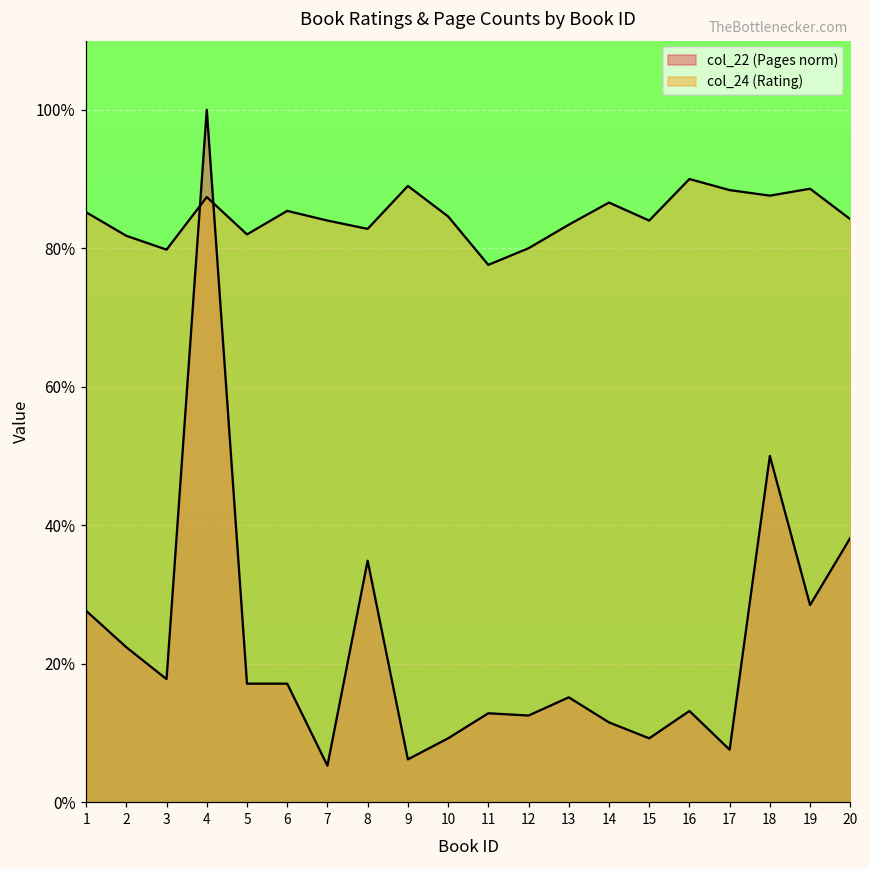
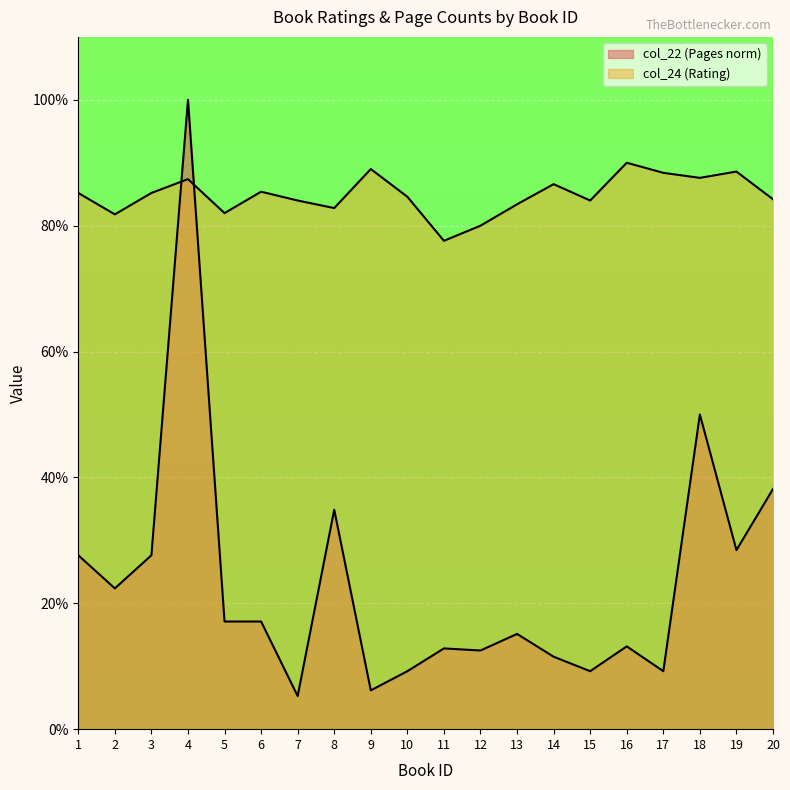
  {
    "col_22 (Pages norm)": {
      "1": "28%",
      "2": "22%",
-     "3": "18%",
+     "3": "28%",
      "4": "100%",
      "5": "17%",
      "6": "17%",
      "7": "5%",
      "8": "35%",
      "9": "6%",
      "10": "9%",
      "11": "13%",
      "12": "13%",
      "13": "15%",
      "14": "12%",
      "15": "9%",
      "16": "13%",
-     "17": "8%",
+     "17": "9%",
      "18": "50%",
      "19": "28%",
      "20": "38%"
    },
    "col_24 (Rating)": {
      "1": "85%",
      "2": "82%",
-     "3": "80%",
+     "3": "85%",
      "4": "87%",
      "5": "82%",
      "6": "85%",
      "7": "84%",
      "8": "83%",
      "9": "89%",
      "10": "85%",
      "11": "78%",
      "12": "80%",
      "13": "83%",
      "14": "87%",
      "15": "84%",
      "16": "90%",
      "17": "88%",
      "18": "88%",
      "19": "89%",
      "20": "84%"
    }
  }
